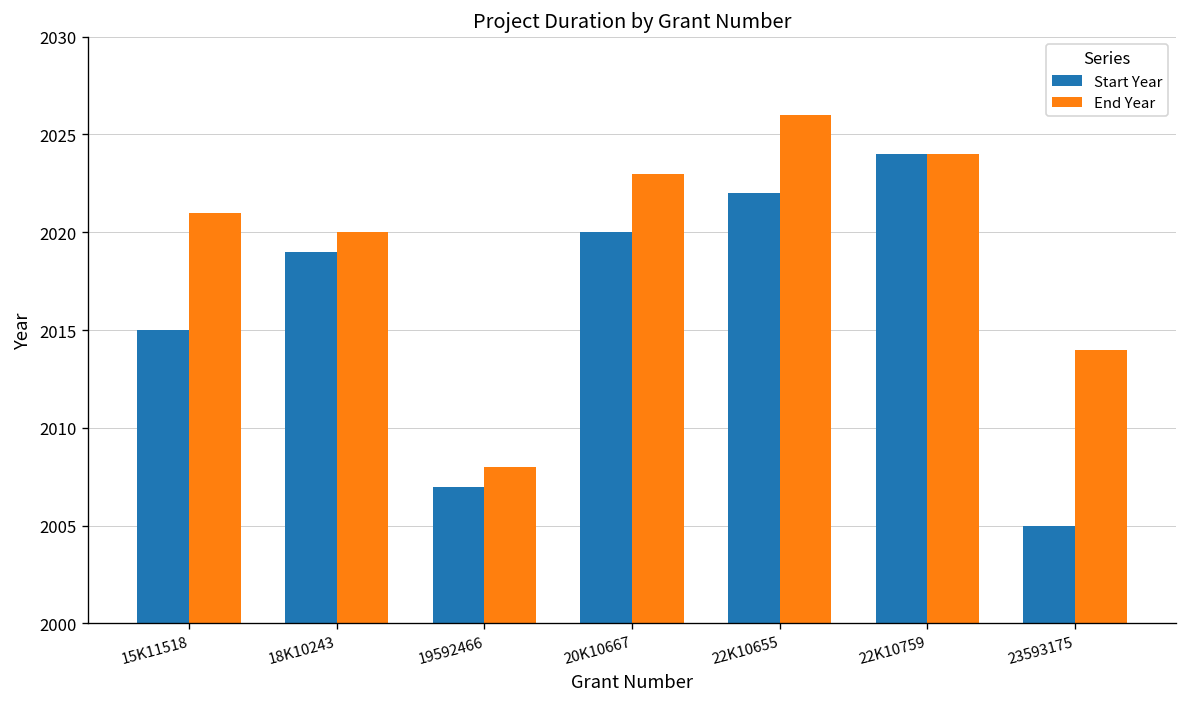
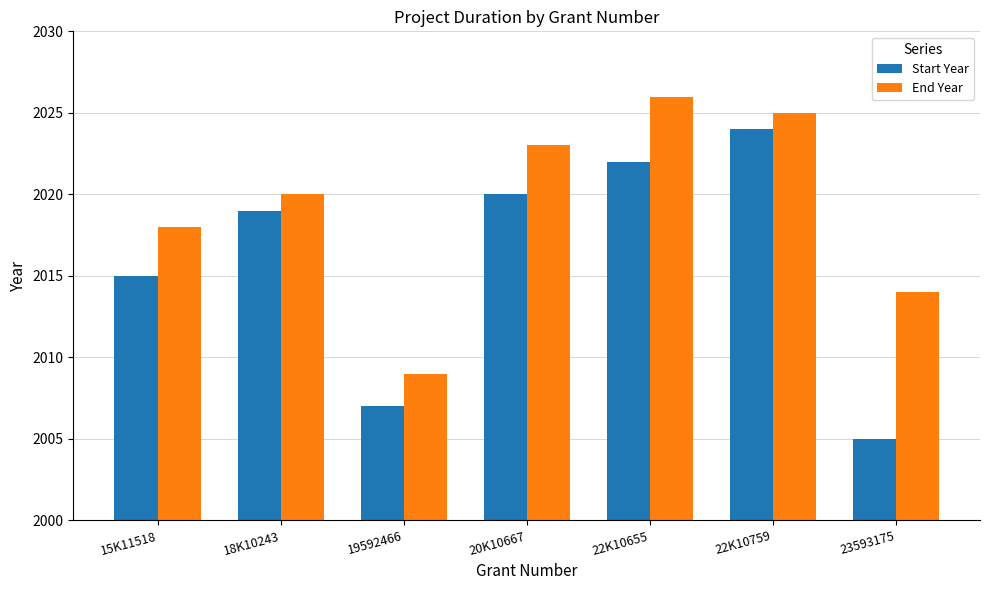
  {
    "Start Year": {
      "15K11518": 2015,
      "18K10243": 2019,
      "19592466": 2007,
      "20K10667": 2020,
      "22K10655": 2022,
      "22K10759": 2024,
      "23593175": 2005
    },
    "End Year": {
-     "15K11518": 2021,
+     "15K11518": 2018,
      "18K10243": 2020,
-     "19592466": 2008,
+     "19592466": 2009,
      "20K10667": 2023,
      "22K10655": 2026,
-     "22K10759": 2024,
+     "22K10759": 2025,
      "23593175": 2014
    }
  }
